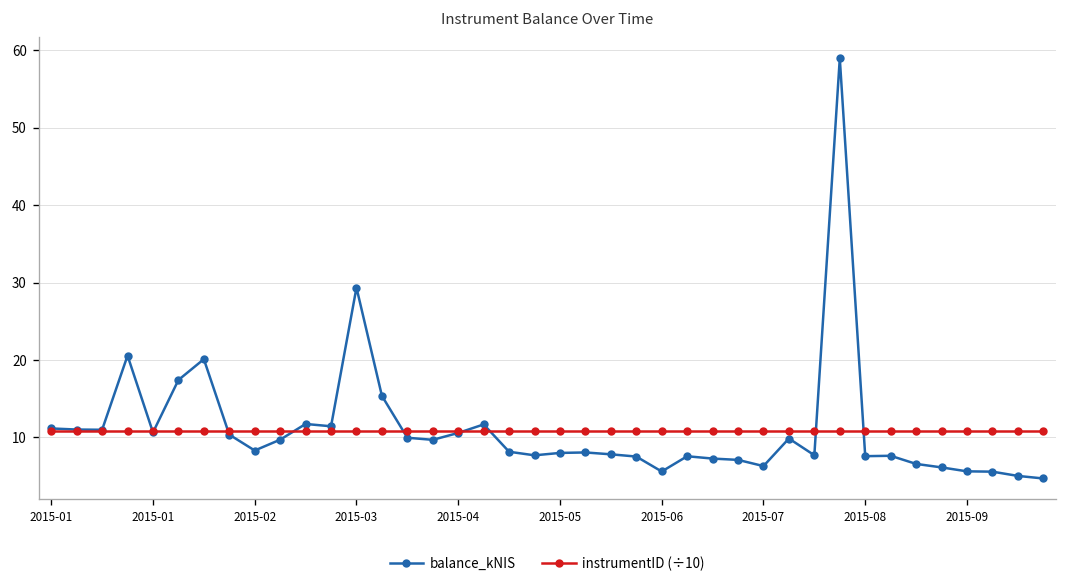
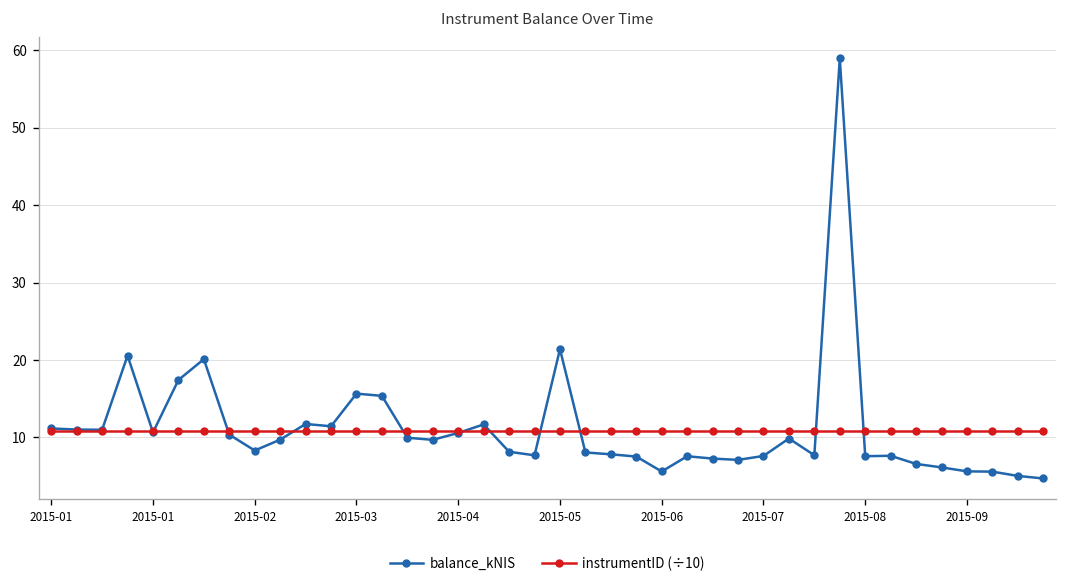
  {
    "balance_kNIS": {
      "2015-02": 8,
-     "2015-03": 29,
-     "2015-05": 8,
+     "2015-03": 16,
+     "2015-05": 21,
      "2015-06": 6,
-     "2015-07": 6,
+     "2015-07": 8,
      "2015-08": 8,
      "2015-09": 6
    },
    "instrumentID (÷10)": {
      "2015-02": 11,
      "2015-03": 11,
      "2015-05": 11,
      "2015-06": 11,
      "2015-07": 11,
      "2015-08": 11,
      "2015-09": 11
    }
  }
